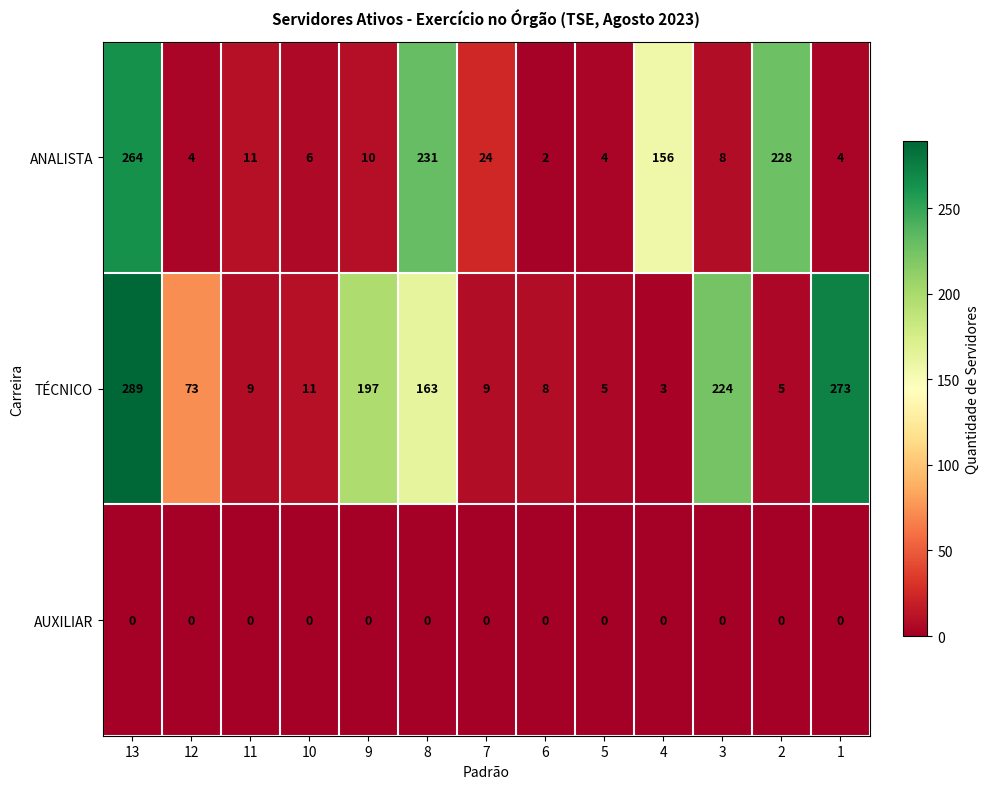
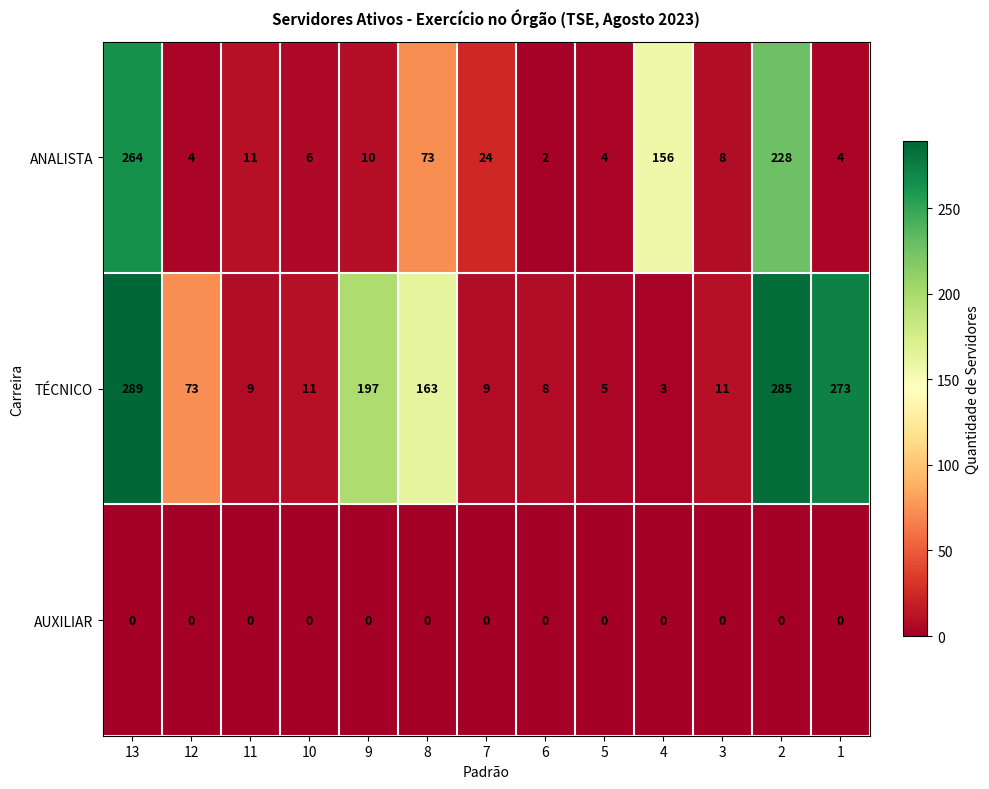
  {
    "ANALISTA": {
      "13": 264,
      "12": 4,
      "11": 11,
      "10": 6,
      "9": 10,
-     "8": 231,
+     "8": 73,
      "7": 24,
      "6": 2,
      "5": 4,
      "4": 156,
      "3": 8,
      "2": 228,
      "1": 4
    },
    "TÉCNICO": {
      "13": 289,
      "12": 73,
      "11": 9,
      "10": 11,
      "9": 197,
      "8": 163,
      "7": 9,
      "6": 8,
      "5": 5,
      "4": 3,
-     "3": 224,
-     "2": 5,
+     "3": 11,
+     "2": 285,
      "1": 273
    },
    "AUXILIAR": {
      "13": 0,
      "12": 0,
      "11": 0,
      "10": 0,
      "9": 0,
      "8": 0,
      "7": 0,
      "6": 0,
      "5": 0,
      "4": 0,
      "3": 0,
      "2": 0,
      "1": 0
    }
  }
